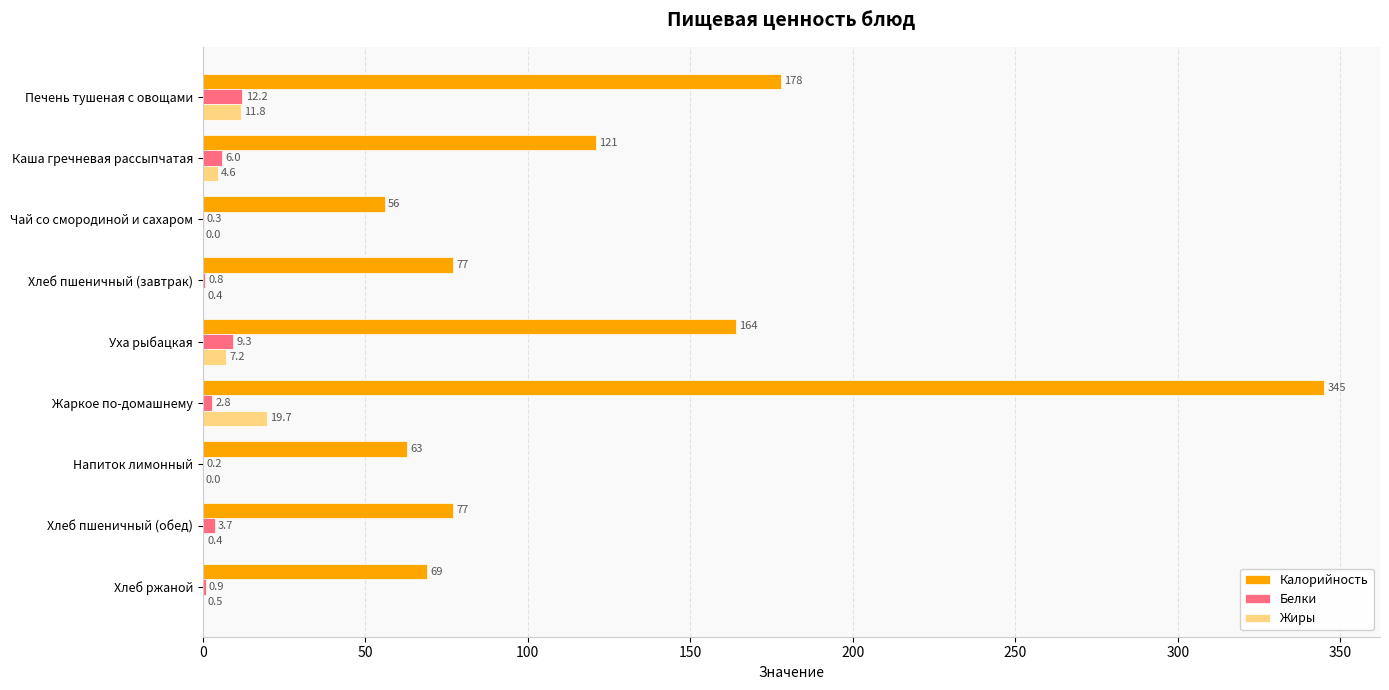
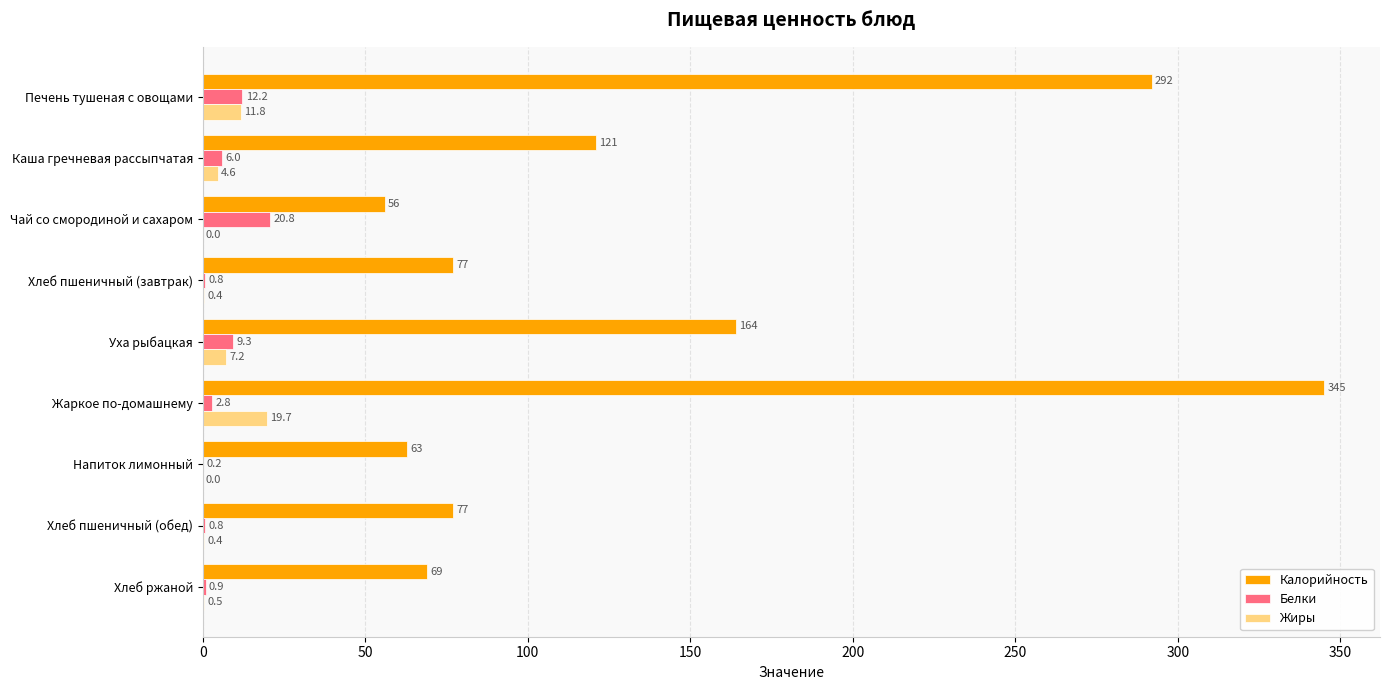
  {
    "Калорийность": {
-     "Печень тушеная с овощами": 178,
+     "Печень тушеная с овощами": 292,
      "Каша гречневая рассыпчатая": 121,
      "Чай со смородиной и сахаром": 56,
      "Хлеб пшеничный (завтрак)": 77,
      "Уха рыбацкая": 164,
      "Жаркое по-домашнему": 345,
      "Напиток лимонный": 63,
      "Хлеб пшеничный (обед)": 77,
      "Хлеб ржаной": 69
    },
    "Белки": {
      "Печень тушеная с овощами": 12.2,
      "Каша гречневая рассыпчатая": 6.0,
-     "Чай со смородиной и сахаром": 0.3,
+     "Чай со смородиной и сахаром": 20.8,
      "Хлеб пшеничный (завтрак)": 0.8,
      "Уха рыбацкая": 9.3,
      "Жаркое по-домашнему": 2.8,
      "Напиток лимонный": 0.2,
-     "Хлеб пшеничный (обед)": 3.7,
+     "Хлеб пшеничный (обед)": 0.8,
      "Хлеб ржаной": 0.9
    },
    "Жиры": {
      "Печень тушеная с овощами": 11.8,
      "Каша гречневая рассыпчатая": 4.6,
      "Чай со смородиной и сахаром": 0.0,
      "Хлеб пшеничный (завтрак)": 0.4,
      "Уха рыбацкая": 7.2,
      "Жаркое по-домашнему": 19.7,
      "Напиток лимонный": 0.0,
      "Хлеб пшеничный (обед)": 0.4,
      "Хлеб ржаной": 0.5
    }
  }
